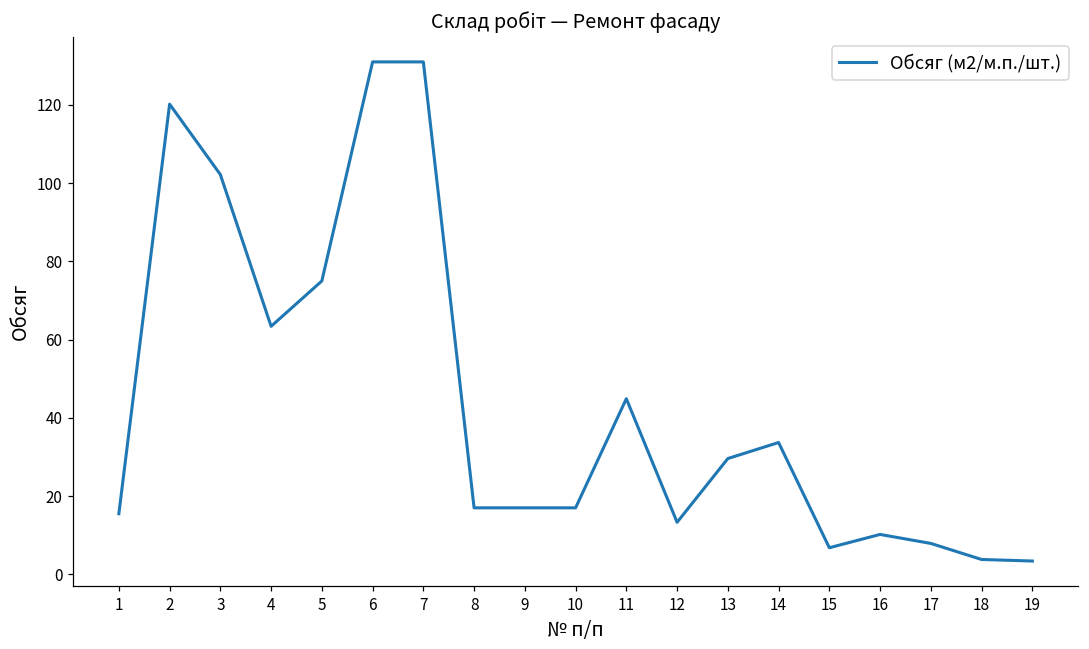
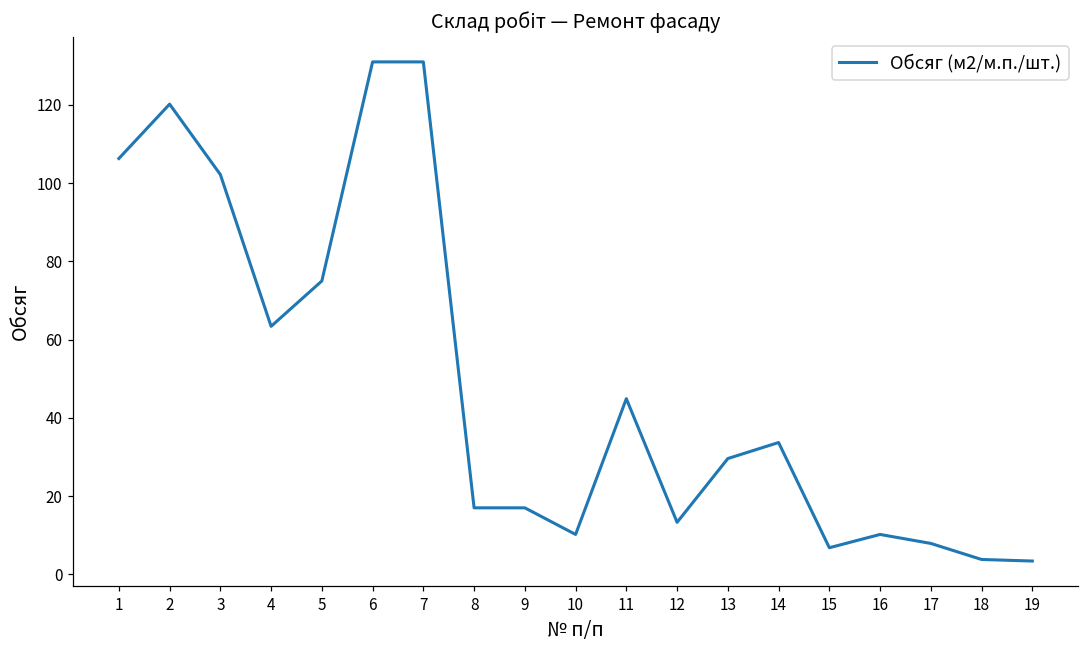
  {
-   "1": 16,
+   "1": 106,
    "2": 120,
    "3": 102,
    "4": 63,
    "5": 75,
    "6": 131,
    "7": 131,
    "8": 17,
    "9": 17,
-   "10": 17,
+   "10": 10,
    "11": 45,
    "12": 13,
    "13": 30,
    "14": 34,
    "15": 7,
    "16": 10,
    "17": 8,
    "18": 4,
    "19": 3
  }
